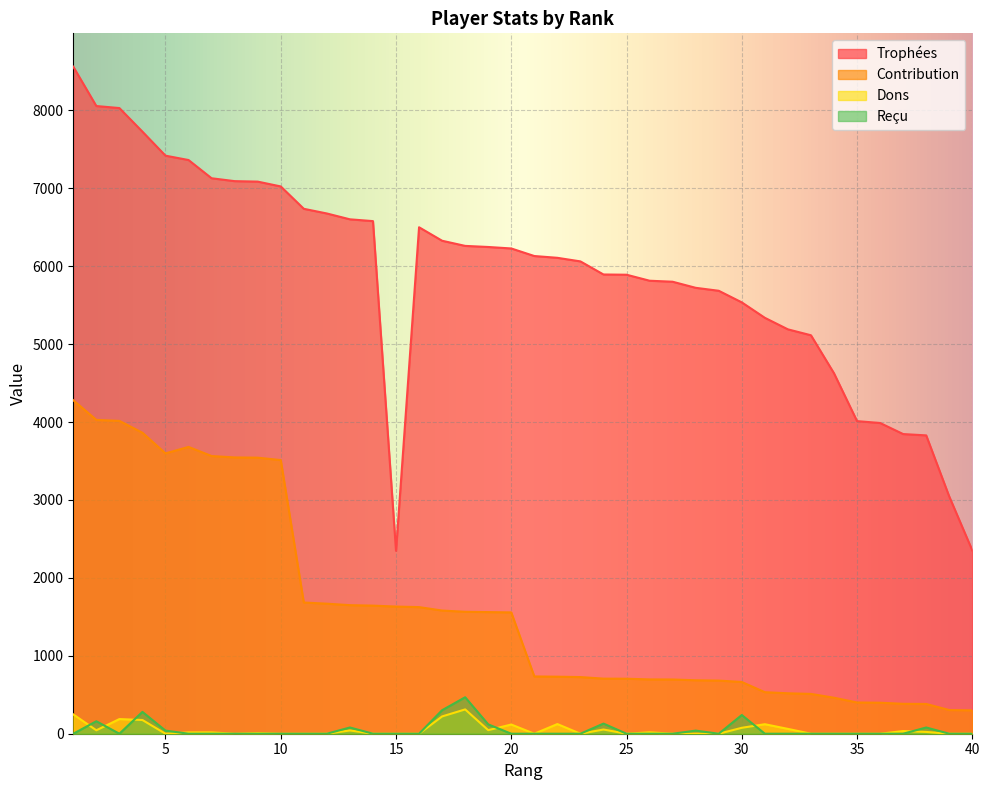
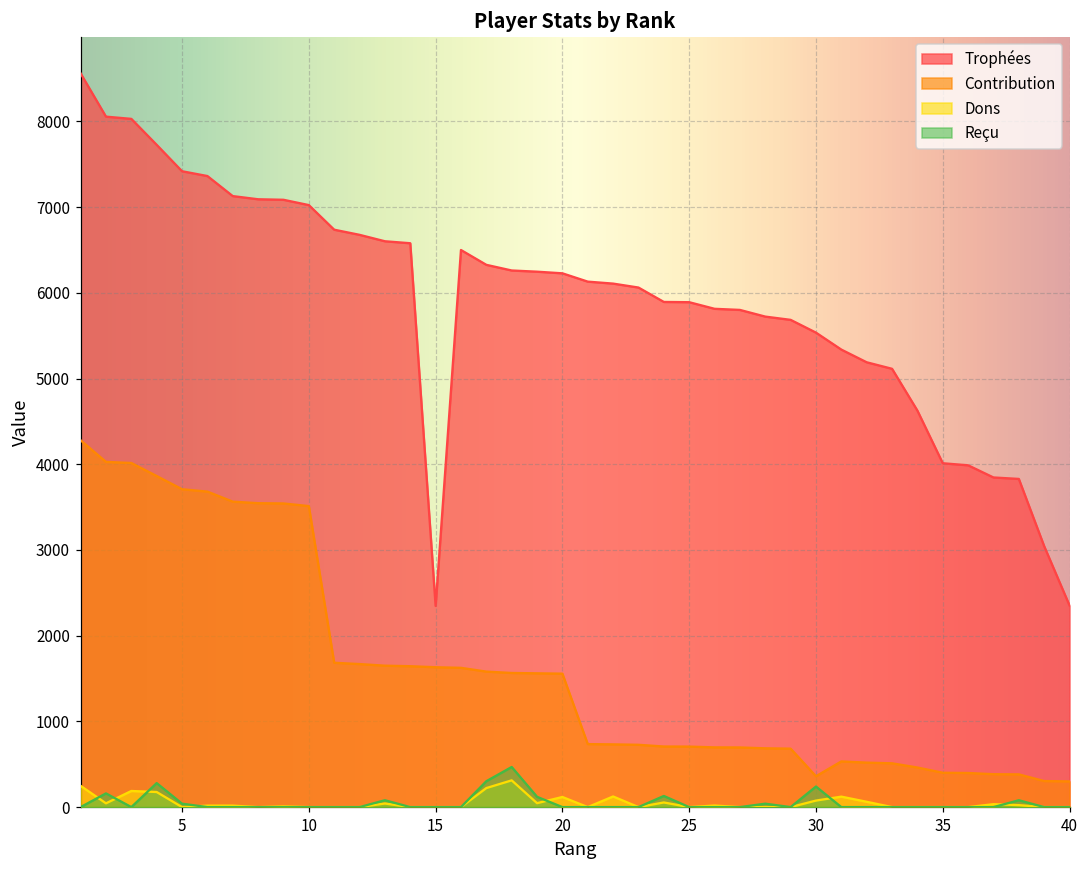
  {
    "Trophées": {
      "5": 7400,
      "10": 7000,
      "15": 2300,
      "20": 6200,
      "25": 5900,
      "30": 5500,
      "35": 4000,
      "40": 2400
    },
    "Contribution": {
-     "5": 3600,
+     "5": 3700,
      "10": 3500,
      "15": 1600,
      "20": 1600,
      "25": 700,
-     "30": 700,
+     "30": 400,
      "35": 400,
      "40": 300
    },
    "Dons": {
      "5": 0,
      "20": 100,
      "30": 100
    },
    "Reçu": {
      "5": 0,
      "20": 0,
      "30": 200
    }
  }
